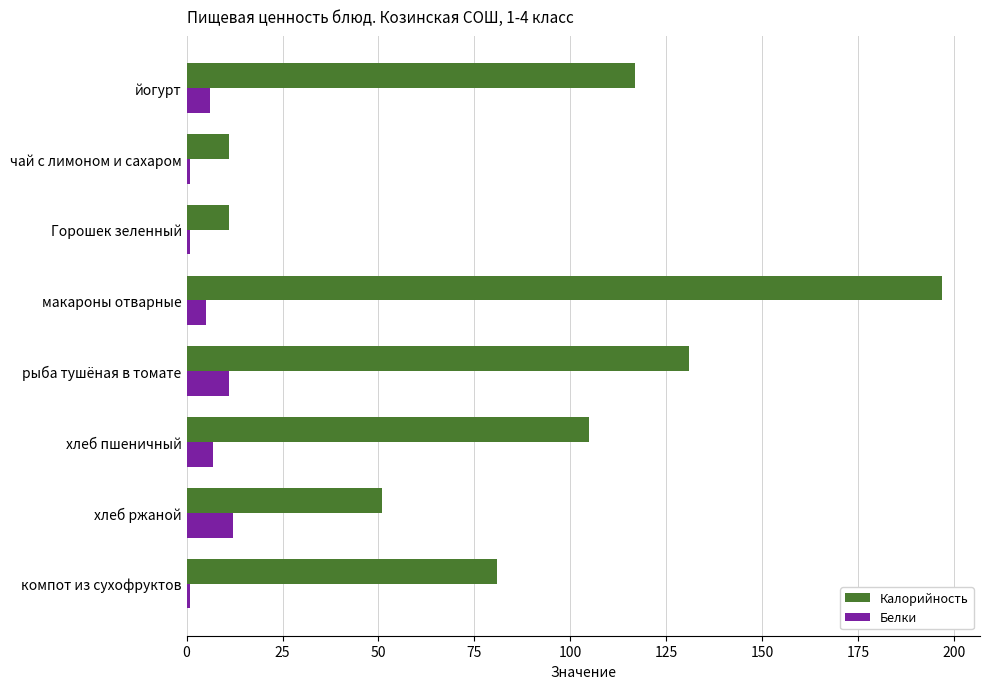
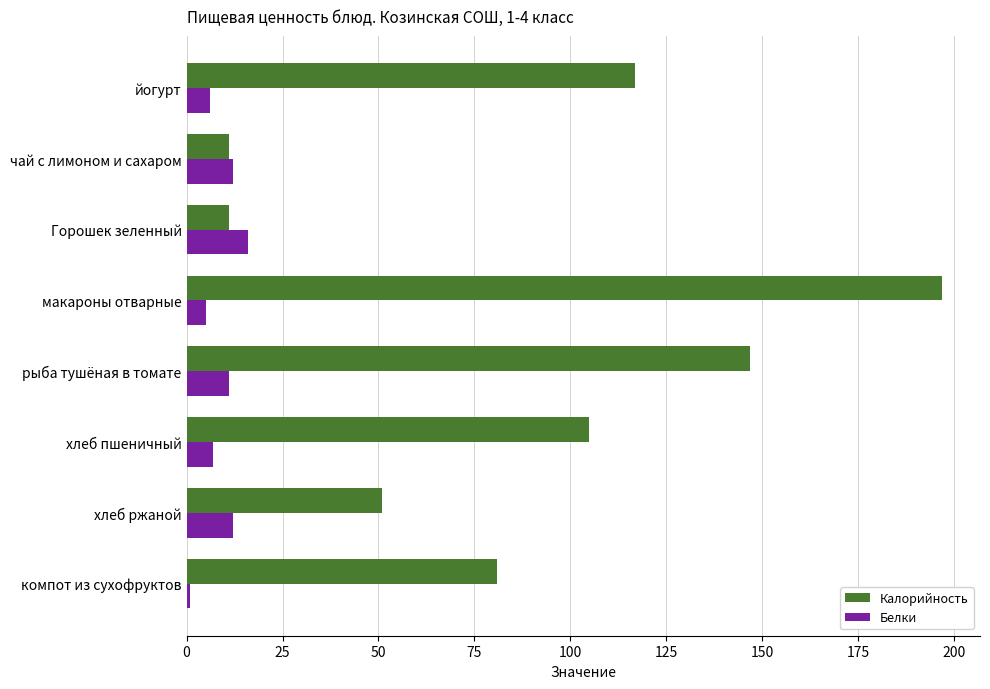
  {
    "Калорийность": {
      "йогурт": 117,
      "чай с лимоном и сахаром": 11,
      "Горошек зеленный": 11,
      "макароны отварные": 197,
-     "рыба тушёная в томате": 131,
+     "рыба тушёная в томате": 147,
      "хлеб пшеничный": 105,
      "хлеб ржаной": 51,
      "компот из сухофруктов": 81
    },
    "Белки": {
      "йогурт": 6,
-     "чай с лимоном и сахаром": 1,
-     "Горошек зеленный": 1,
+     "чай с лимоном и сахаром": 12,
+     "Горошек зеленный": 16,
      "макароны отварные": 5,
      "рыба тушёная в томате": 11,
      "хлеб пшеничный": 7,
      "хлеб ржаной": 12,
      "компот из сухофруктов": 1
    }
  }
